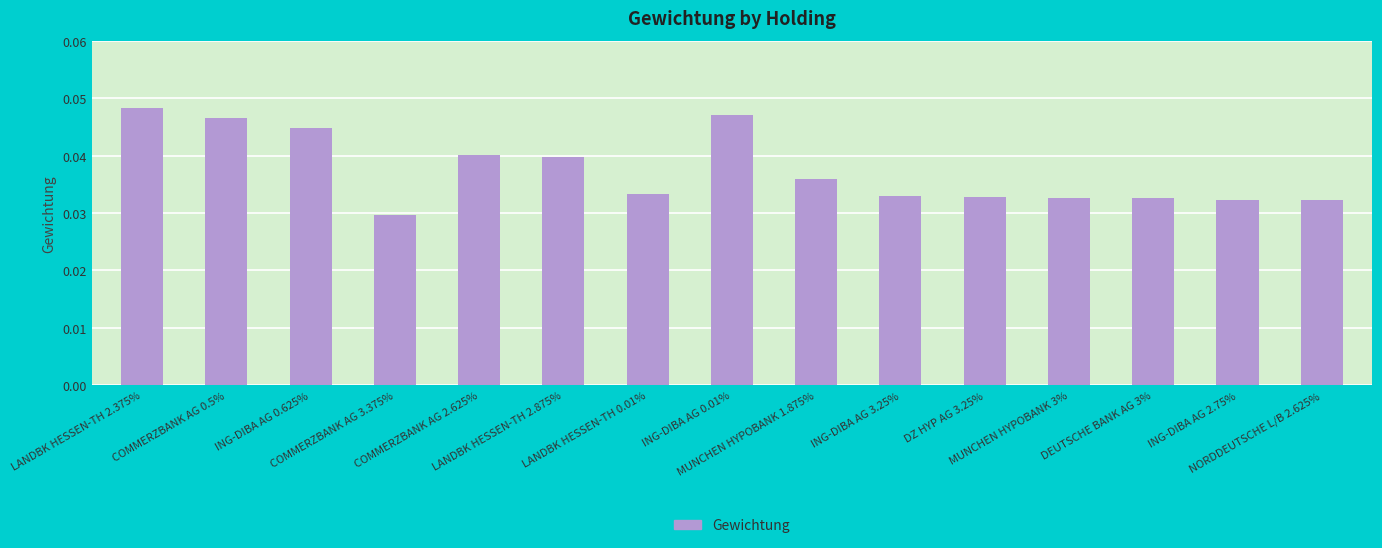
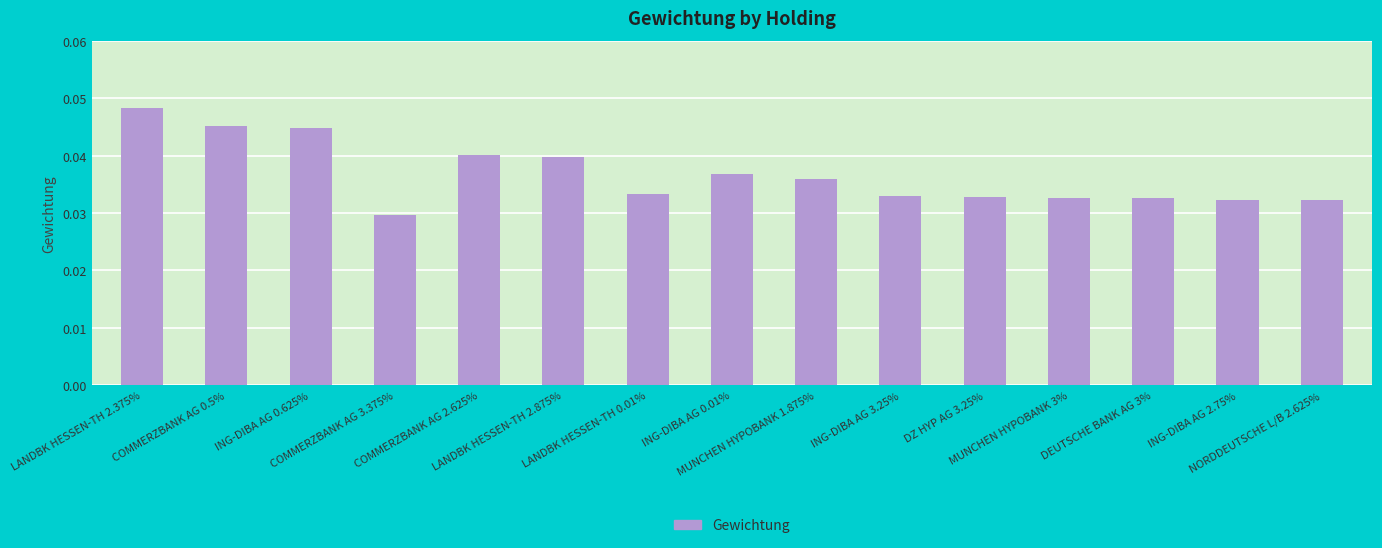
  {
    "LANDBK HESSEN-TH 2.375%": 0.048,
-   "COMMERZBANK AG 0.5%": 0.047,
+   "COMMERZBANK AG 0.5%": 0.045,
    "ING-DIBA AG 0.625%": 0.045,
    "COMMERZBANK AG 3.375%": 0.030,
    "COMMERZBANK AG 2.625%": 0.040,
    "LANDBK HESSEN-TH 2.875%": 0.040,
    "LANDBK HESSEN-TH 0.01%": 0.033,
-   "ING-DIBA AG 0.01%": 0.047,
+   "ING-DIBA AG 0.01%": 0.037,
    "MUNCHEN HYPOBANK 1.875%": 0.036,
    "ING-DIBA AG 3.25%": 0.033,
    "DZ HYP AG 3.25%": 0.033,
    "MUNCHEN HYPOBANK 3%": 0.033,
    "DEUTSCHE BANK AG 3%": 0.033,
    "ING-DIBA AG 2.75%": 0.032,
    "NORDDEUTSCHE L/B 2.625%": 0.032
  }
